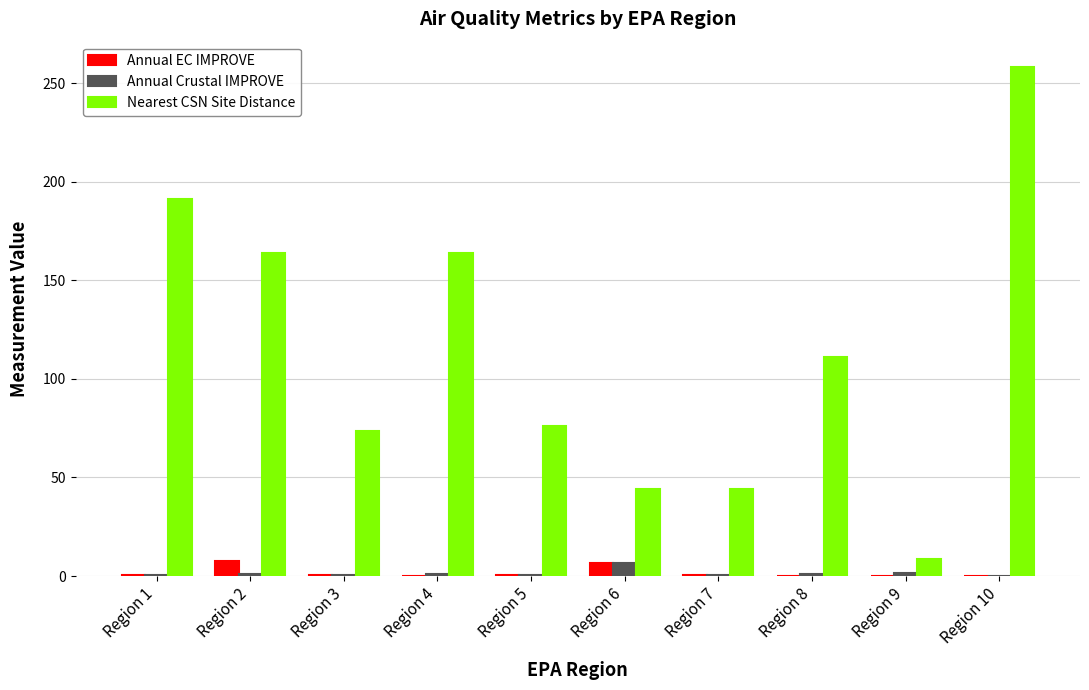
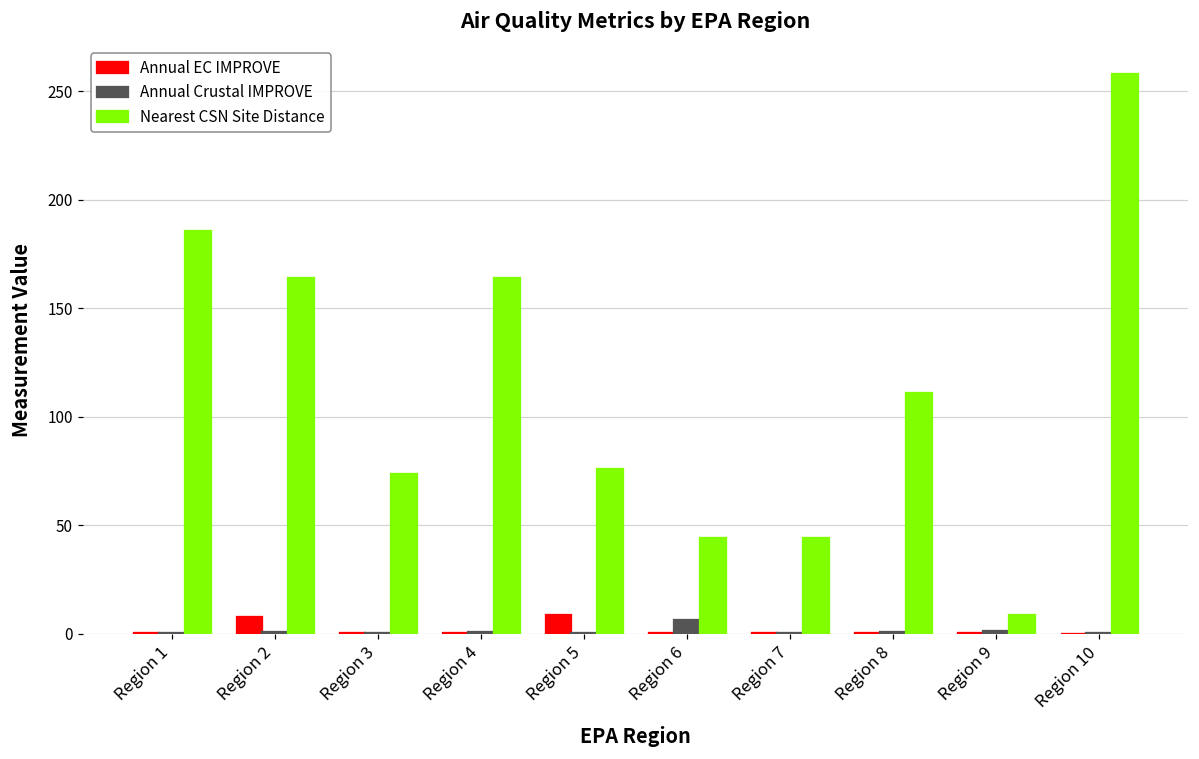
  {
    "Annual EC IMPROVE": {
      "Region 2": 8,
-     "Region 5": 0,
-     "Region 6": 7
+     "Region 5": 9,
+     "Region 6": 0
    },
    "Annual Crustal IMPROVE": {
      "Region 6": 6,
      "Region 9": 1
    },
    "Nearest CSN Site Distance": {
-     "Region 1": 191,
+     "Region 1": 186,
      "Region 2": 164,
      "Region 3": 74,
      "Region 4": 164,
      "Region 5": 76,
      "Region 6": 44,
      "Region 7": 44,
      "Region 8": 111,
      "Region 9": 9,
      "Region 10": 258
    }
  }
